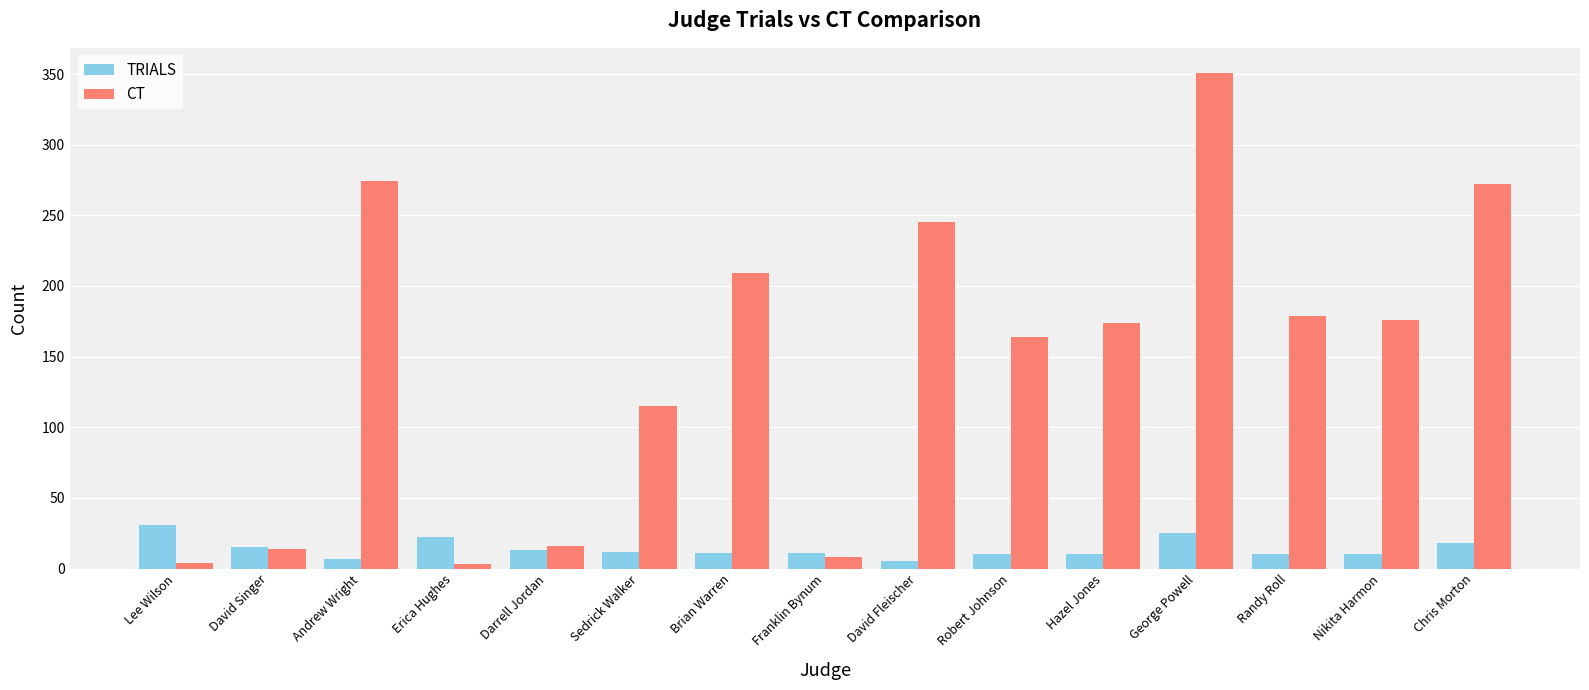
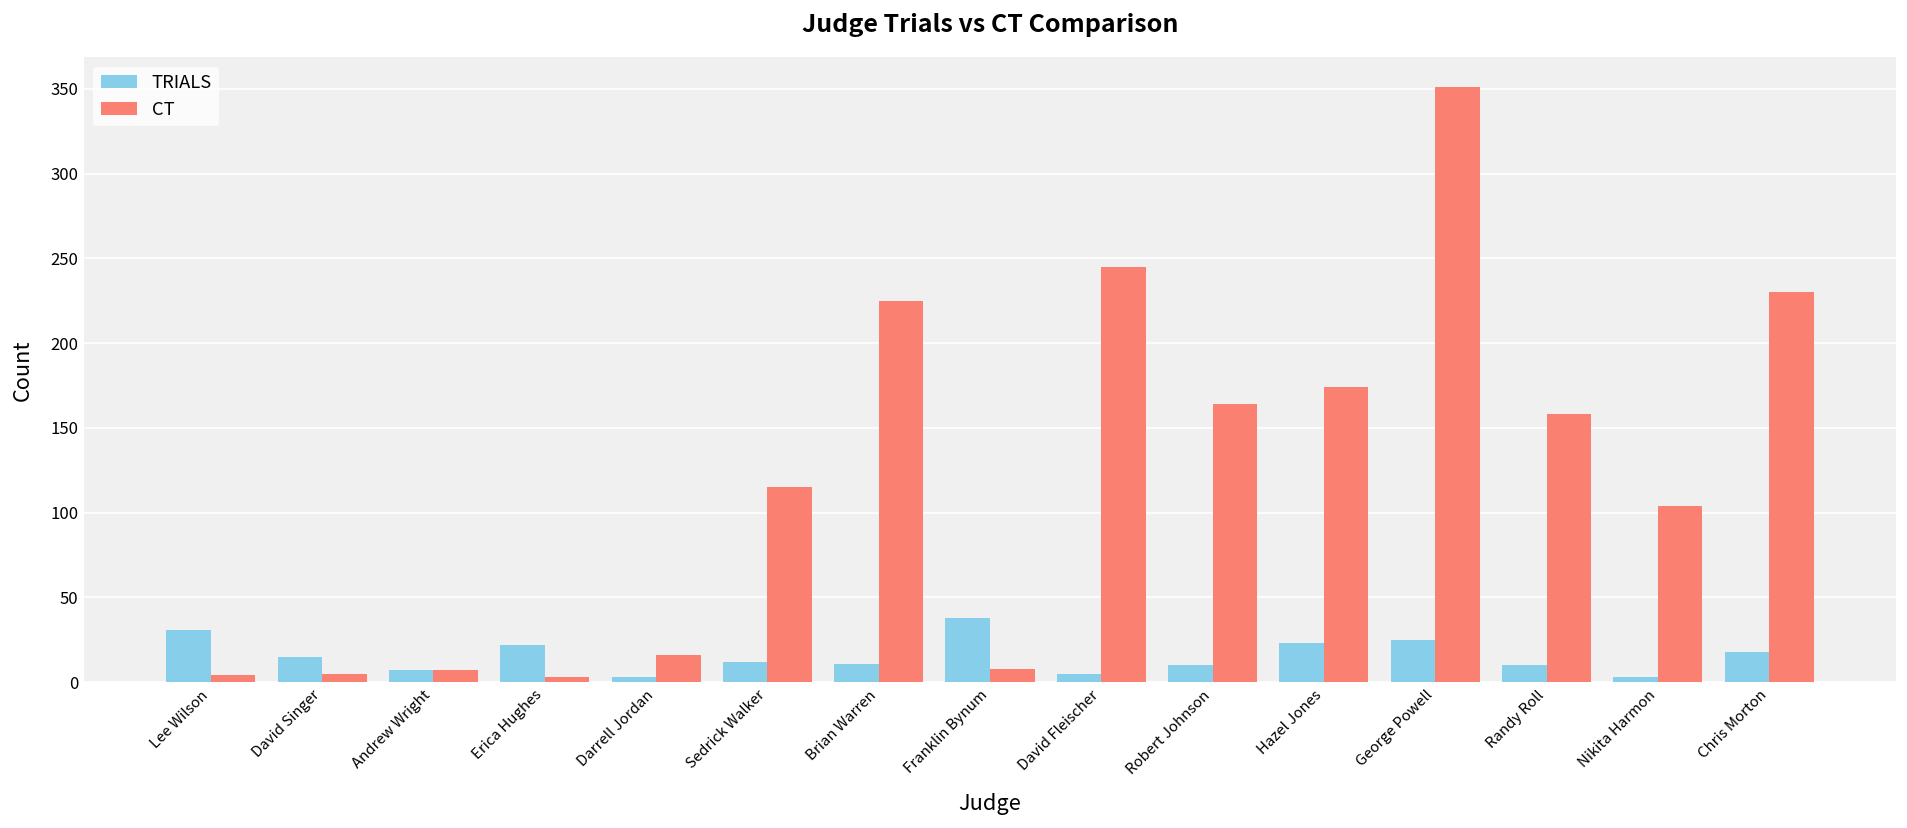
  {
    "TRIALS": {
      "Lee Wilson": 31,
      "David Singer": 15,
      "Andrew Wright": 7,
      "Erica Hughes": 22,
-     "Darrell Jordan": 13,
+     "Darrell Jordan": 3,
      "Sedrick Walker": 12,
      "Brian Warren": 11,
-     "Franklin Bynum": 11,
+     "Franklin Bynum": 38,
      "David Fleischer": 5,
      "Robert Johnson": 10,
-     "Hazel Jones": 10,
+     "Hazel Jones": 23,
      "George Powell": 25,
      "Randy Roll": 10,
-     "Nikita Harmon": 10,
+     "Nikita Harmon": 3,
      "Chris Morton": 18
    },
    "CT": {
      "Lee Wilson": 4,
-     "David Singer": 14,
-     "Andrew Wright": 274,
+     "David Singer": 5,
+     "Andrew Wright": 7,
      "Erica Hughes": 3,
      "Darrell Jordan": 16,
      "Sedrick Walker": 115,
-     "Brian Warren": 209,
+     "Brian Warren": 225,
      "Franklin Bynum": 8,
      "David Fleischer": 245,
      "Robert Johnson": 164,
      "Hazel Jones": 174,
      "George Powell": 351,
-     "Randy Roll": 179,
-     "Nikita Harmon": 176,
-     "Chris Morton": 272
+     "Randy Roll": 158,
+     "Nikita Harmon": 104,
+     "Chris Morton": 230
    }
  }
